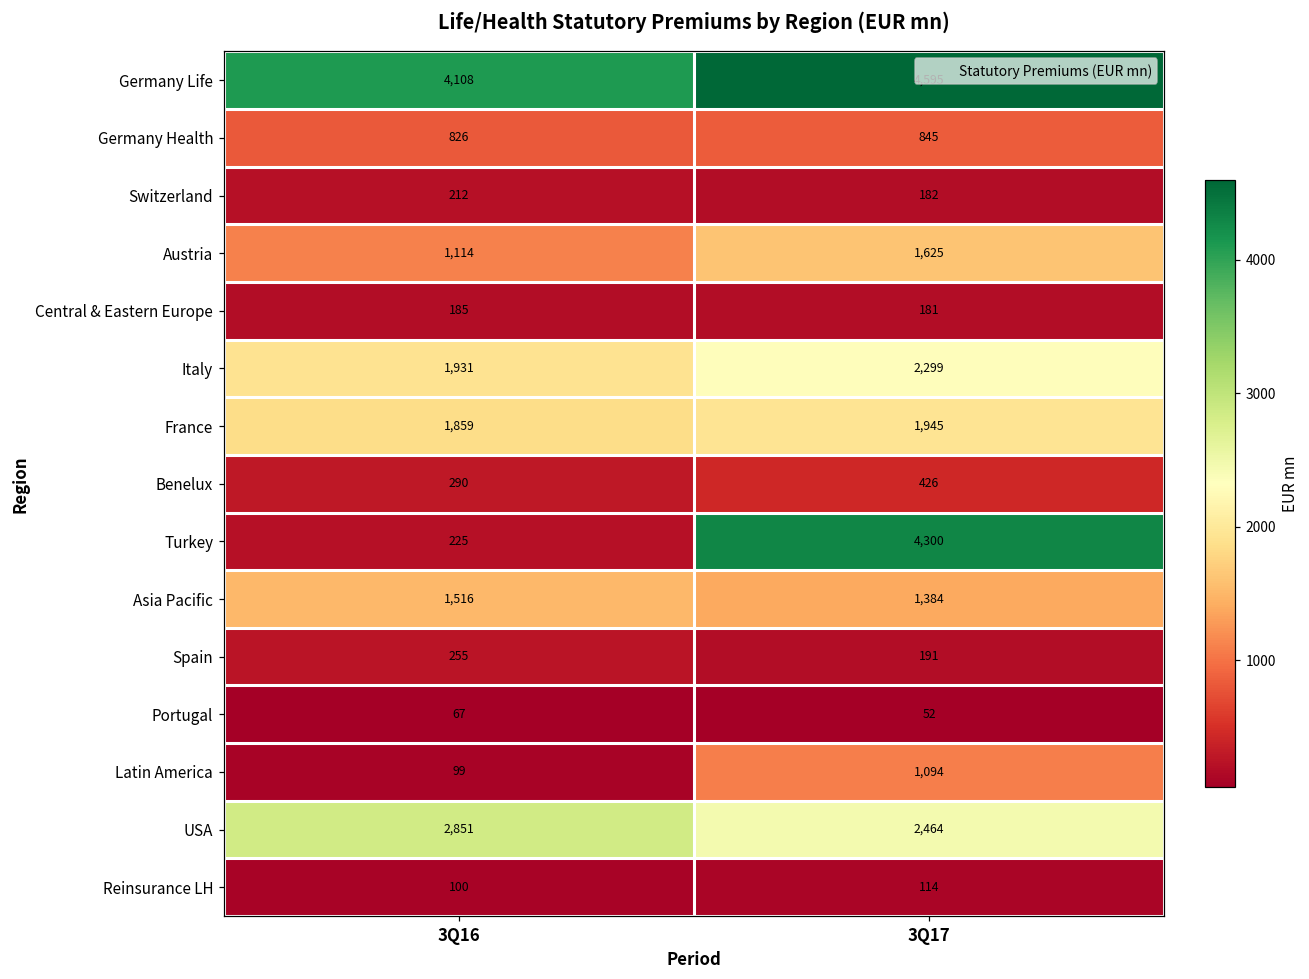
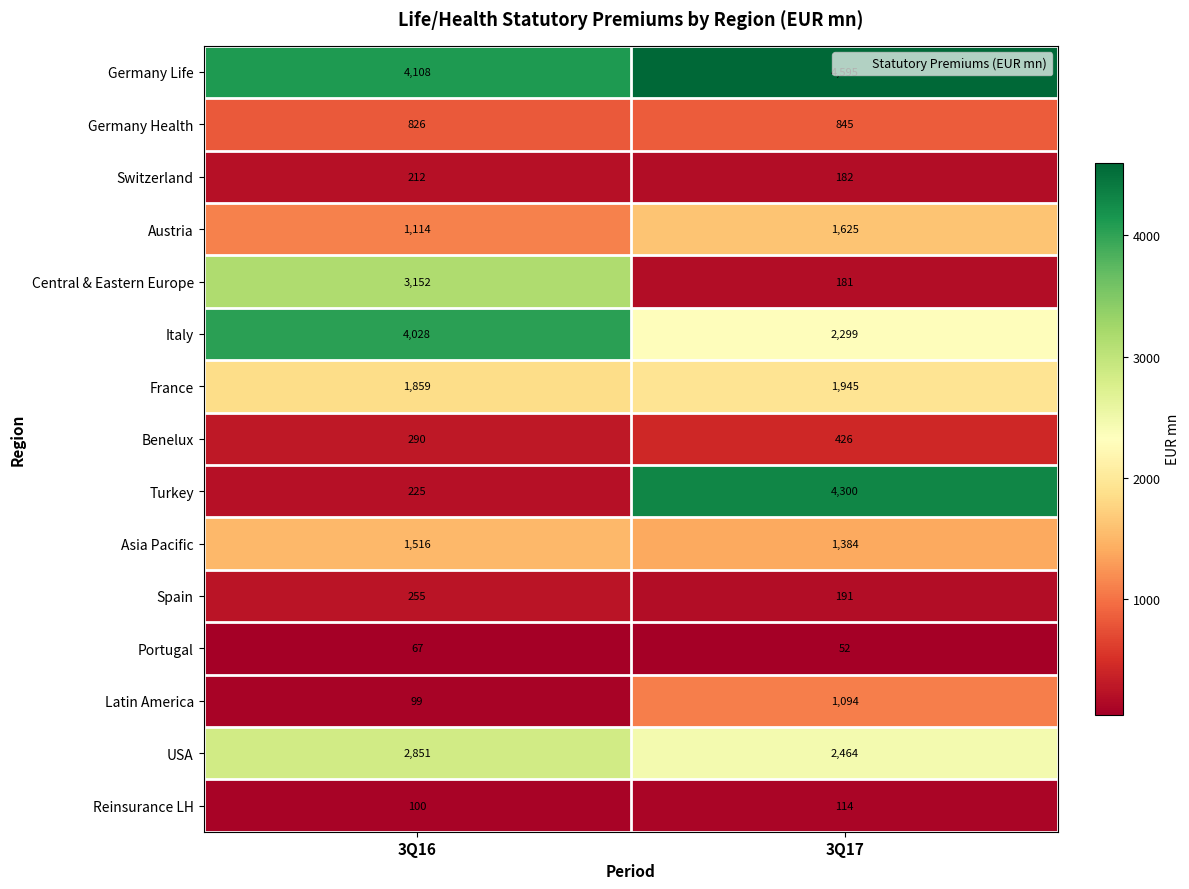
  {
    "Germany Life": {
      "3Q16": "4,108"
    },
    "Germany Health": {
      "3Q16": "826",
      "3Q17": "845"
    },
    "Switzerland": {
      "3Q16": "212",
      "3Q17": "182"
    },
    "Austria": {
      "3Q16": "1,114",
      "3Q17": "1,625"
    },
    "Central & Eastern Europe": {
-     "3Q16": "185",
+     "3Q16": "3,152",
      "3Q17": "181"
    },
    "Italy": {
-     "3Q16": "1,931",
+     "3Q16": "4,028",
      "3Q17": "2,299"
    },
    "France": {
      "3Q16": "1,859",
      "3Q17": "1,945"
    },
    "Benelux": {
      "3Q16": "290",
      "3Q17": "426"
    },
    "Turkey": {
      "3Q16": "225",
      "3Q17": "4,300"
    },
    "Asia Pacific": {
      "3Q16": "1,516",
      "3Q17": "1,384"
    },
    "Spain": {
      "3Q16": "255",
      "3Q17": "191"
    },
    "Portugal": {
      "3Q16": "67",
      "3Q17": "52"
    },
    "Latin America": {
      "3Q16": "99",
      "3Q17": "1,094"
    },
    "USA": {
      "3Q16": "2,851",
      "3Q17": "2,464"
    },
    "Reinsurance LH": {
      "3Q16": "100",
      "3Q17": "114"
    }
  }
